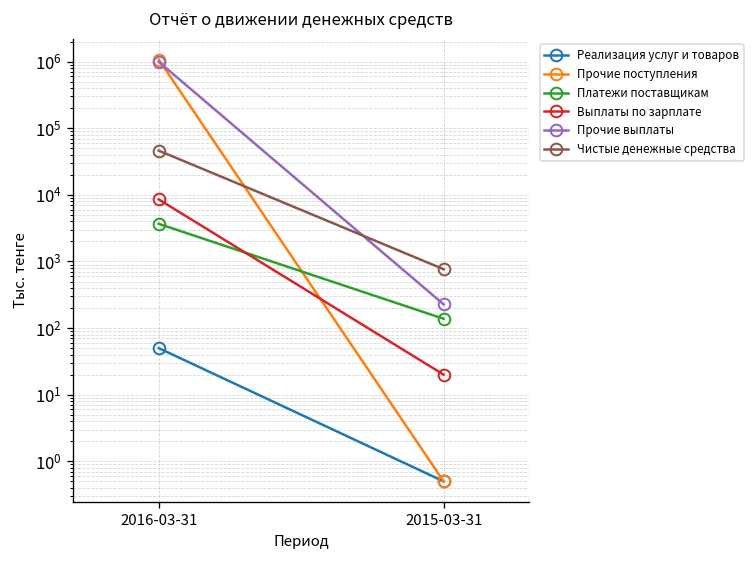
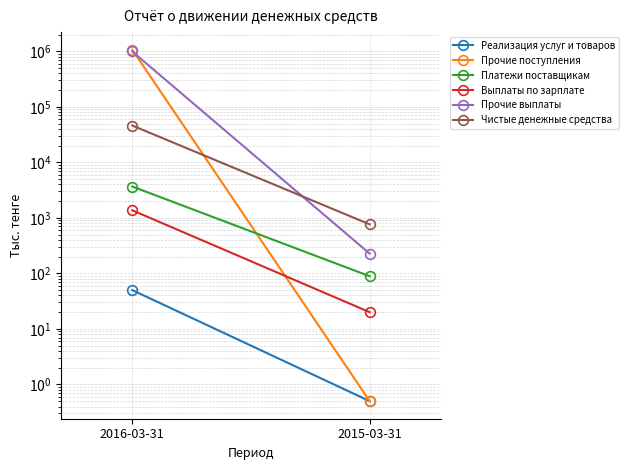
  {
    "Реализация услуг и товаров": {
      "2016-03-31": 50
    },
    "Платежи поставщикам": {
      "2016-03-31": 4000,
-     "2015-03-31": 140
+     "2015-03-31": 90
    },
    "Выплаты по зарплате": {
-     "2016-03-31": 9000,
+     "2016-03-31": 1400,
      "2015-03-31": 20
    },
    "Прочие выплаты": {
      "2015-03-31": 230
    },
    "Чистые денежные средства": {
      "2016-03-31": 50000,
      "2015-03-31": 800
    }
  }
